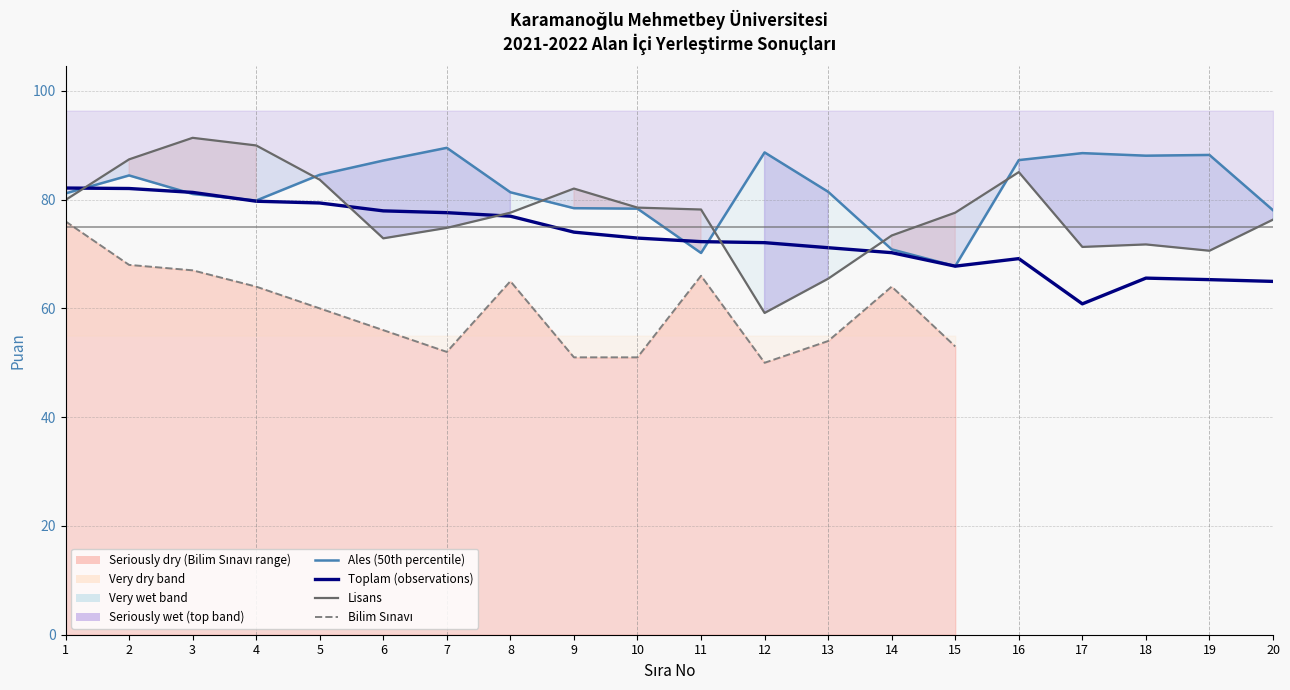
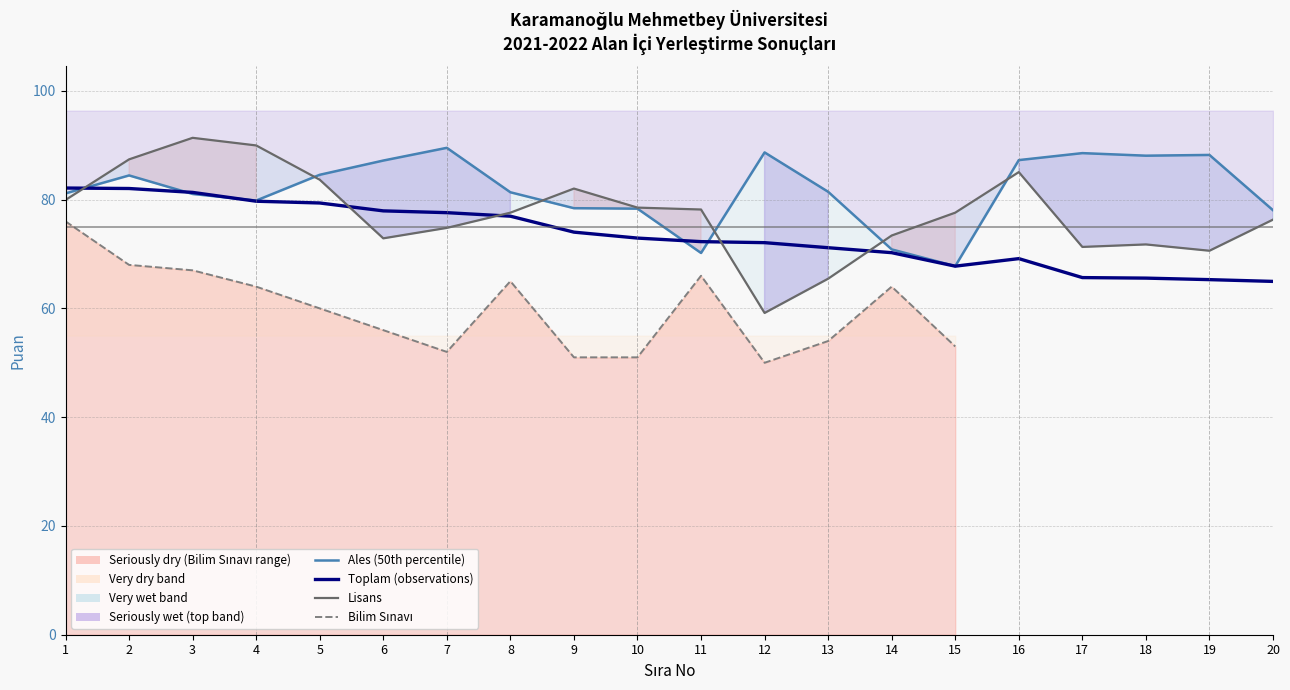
  {
    "Toplam (observations)": {
      "1": 82,
      "2": 82,
      "5": 79,
      "6": 78,
      "7": 78,
      "8": 77,
      "9": 74,
      "10": 73,
      "11": 72,
      "12": 72,
      "13": 71,
      "14": 70,
      "16": 69,
-     "17": 61,
+     "17": 66,
      "18": 66,
      "19": 65,
      "20": 65
    },
    "Lisans": {
      "1": 80,
      "5": 84,
      "6": 73,
      "7": 75,
      "8": 78,
      "12": 59,
      "13": 65,
      "16": 85,
      "17": 71,
      "18": 72,
      "19": 71,
      "20": 76
    }
  }
